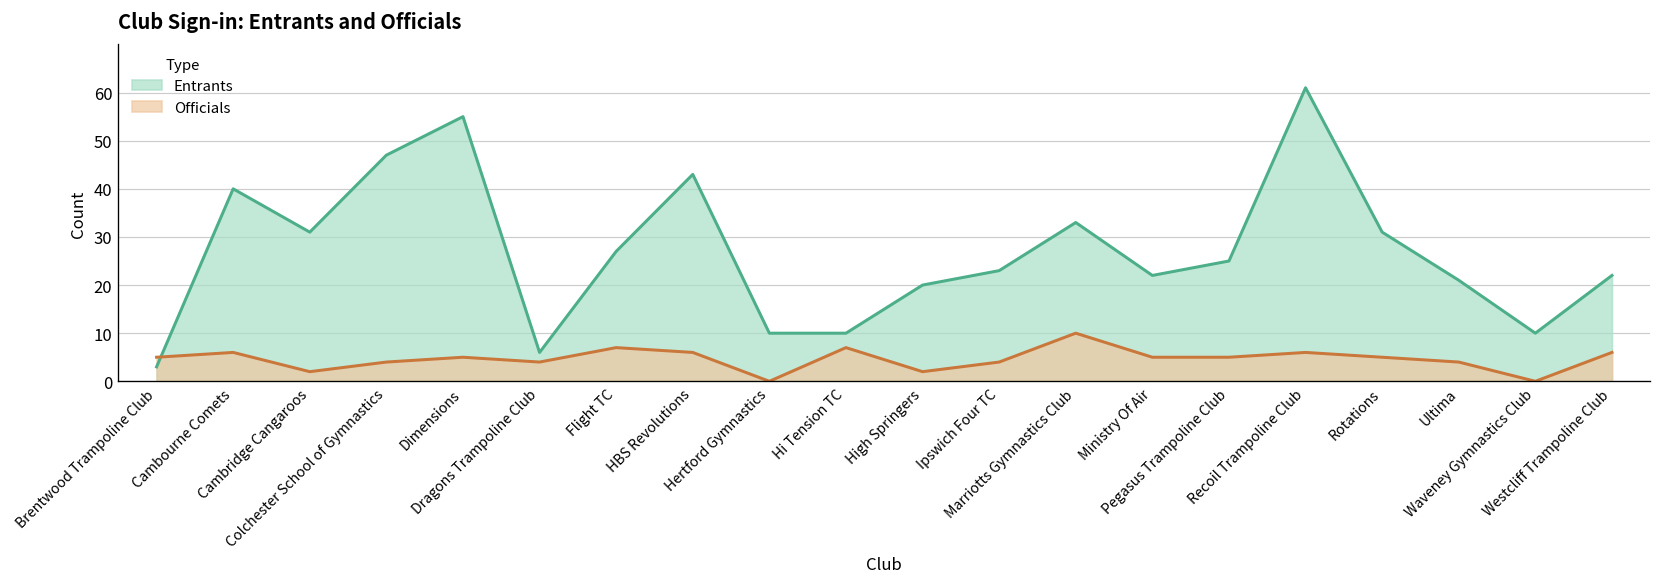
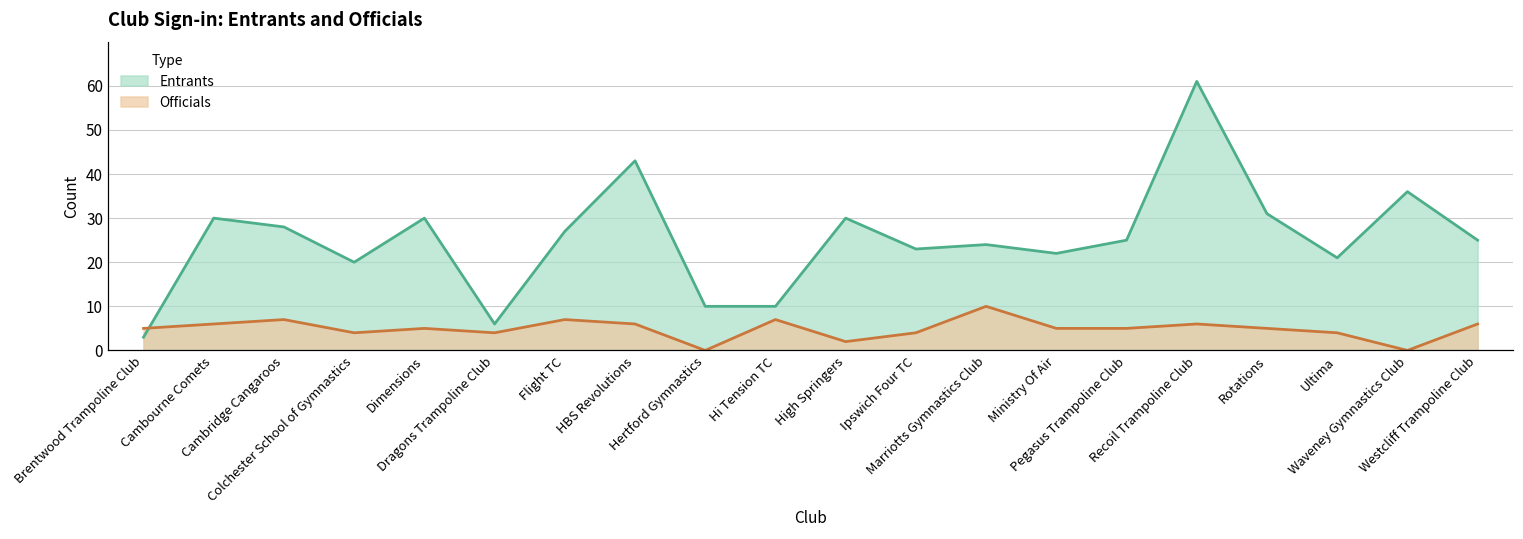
  {
    "Entrants": {
      "Brentwood Trampoline Club": 3,
-     "Cambourne Comets": 40,
-     "Cambridge Cangaroos": 31,
-     "Colchester School of Gymnastics": 47,
-     "Dimensions": 55,
+     "Cambourne Comets": 30,
+     "Cambridge Cangaroos": 28,
+     "Colchester School of Gymnastics": 20,
+     "Dimensions": 30,
      "Dragons Trampoline Club": 6,
      "Flight TC": 27,
      "HBS Revolutions": 43,
      "Hertford Gymnastics": 10,
      "Hi Tension TC": 10,
-     "High Springers": 20,
+     "High Springers": 30,
      "Ipswich Four TC": 23,
-     "Marriotts Gymnastics Club": 33,
+     "Marriotts Gymnastics Club": 24,
      "Ministry Of Air": 22,
      "Pegasus Trampoline Club": 25,
      "Recoil Trampoline Club": 61,
      "Rotations": 31,
      "Ultima": 21,
-     "Waveney Gymnastics Club": 10,
-     "Westcliff Trampoline Club": 22
+     "Waveney Gymnastics Club": 36,
+     "Westcliff Trampoline Club": 25
    },
    "Officials": {
      "Brentwood Trampoline Club": 5,
      "Cambourne Comets": 6,
-     "Cambridge Cangaroos": 2,
+     "Cambridge Cangaroos": 7,
      "Colchester School of Gymnastics": 4,
      "Dimensions": 5,
      "Dragons Trampoline Club": 4,
      "Flight TC": 7,
      "HBS Revolutions": 6,
      "Hertford Gymnastics": 0,
      "Hi Tension TC": 7,
      "High Springers": 2,
      "Ipswich Four TC": 4,
      "Marriotts Gymnastics Club": 10,
      "Ministry Of Air": 5,
      "Pegasus Trampoline Club": 5,
      "Recoil Trampoline Club": 6,
      "Rotations": 5,
      "Ultima": 4,
      "Waveney Gymnastics Club": 0,
      "Westcliff Trampoline Club": 6
    }
  }
